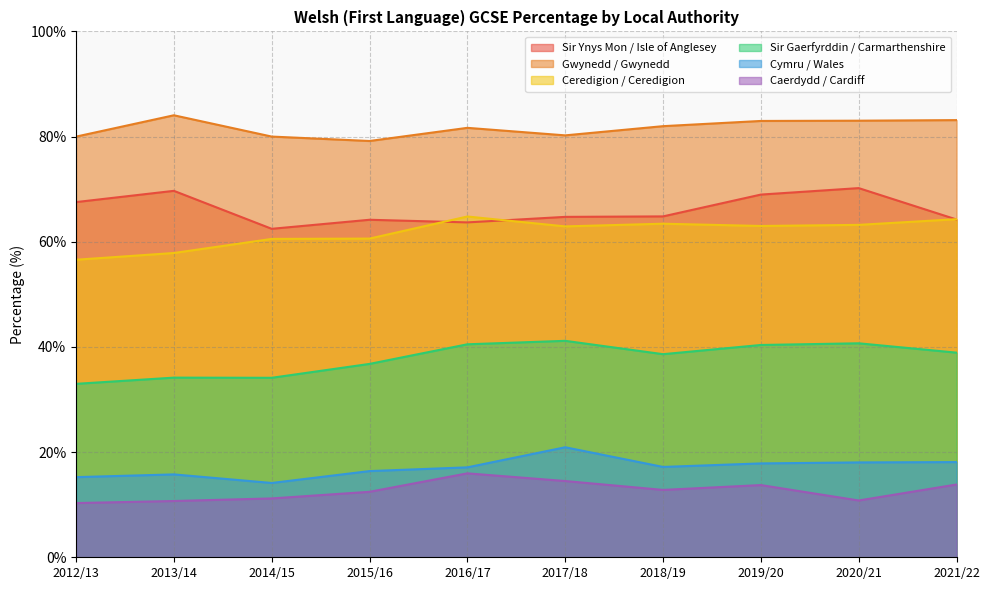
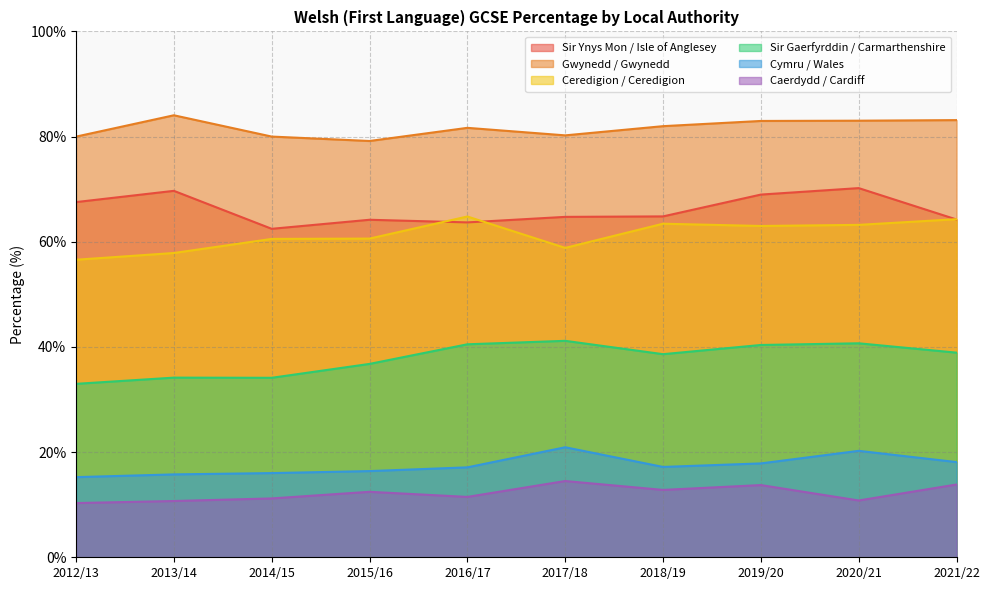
  {
    "Ceredigion / Ceredigion": {
      "2012/13": "57%",
      "2013/14": "58%",
      "2014/15": "61%",
      "2015/16": "61%",
      "2016/17": "65%",
-     "2017/18": "63%",
+     "2017/18": "59%",
      "2018/19": "63%",
      "2019/20": "63%",
      "2020/21": "63%"
    },
    "Sir Gaerfyrddin / Carmarthenshire": {
      "2012/13": "33%",
      "2013/14": "34%",
      "2014/15": "34%",
      "2015/16": "37%",
      "2016/17": "41%",
      "2017/18": "41%",
      "2018/19": "39%",
      "2019/20": "40%",
      "2020/21": "41%",
      "2021/22": "39%"
    },
    "Cymru / Wales": {
      "2012/13": "15%",
      "2013/14": "16%",
-     "2014/15": "14%",
+     "2014/15": "16%",
      "2015/16": "16%",
      "2016/17": "17%",
      "2017/18": "21%",
      "2018/19": "17%",
      "2019/20": "18%",
-     "2020/21": "18%",
+     "2020/21": "20%",
      "2021/22": "18%"
    },
    "Caerdydd / Cardiff": {
      "2012/13": "10%",
      "2013/14": "11%",
      "2014/15": "11%",
      "2015/16": "12%",
-     "2016/17": "16%",
+     "2016/17": "11%",
      "2017/18": "15%",
      "2018/19": "13%",
      "2019/20": "14%",
      "2020/21": "11%",
      "2021/22": "14%"
    }
  }
